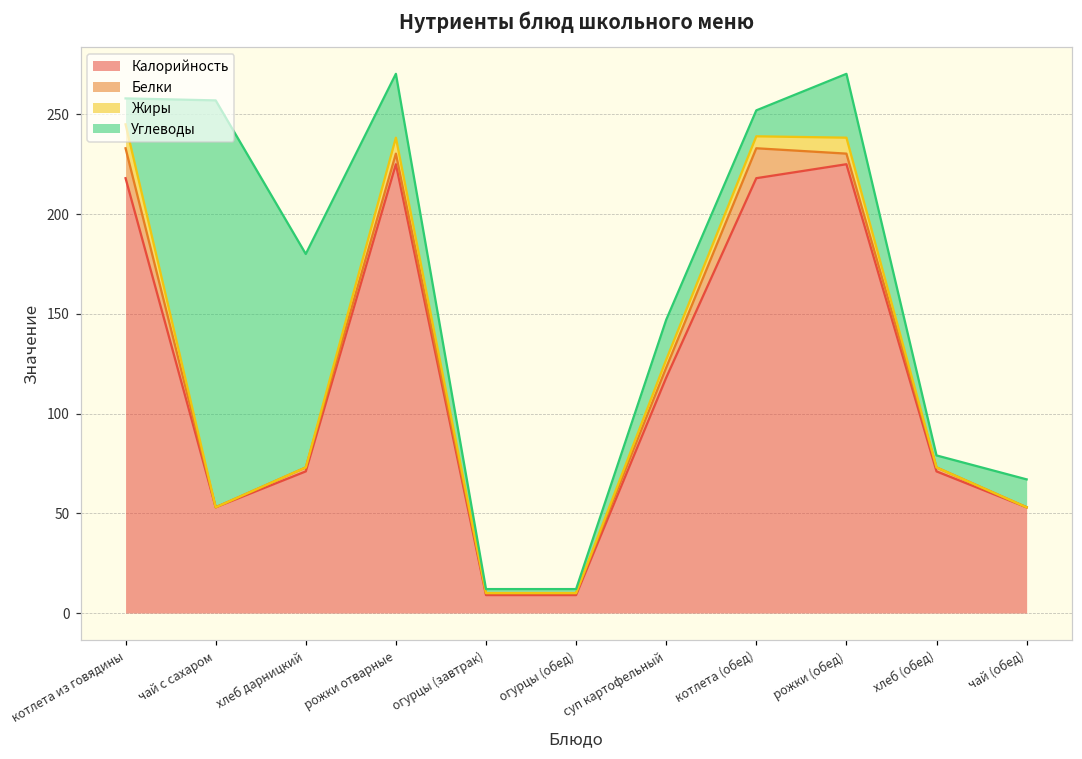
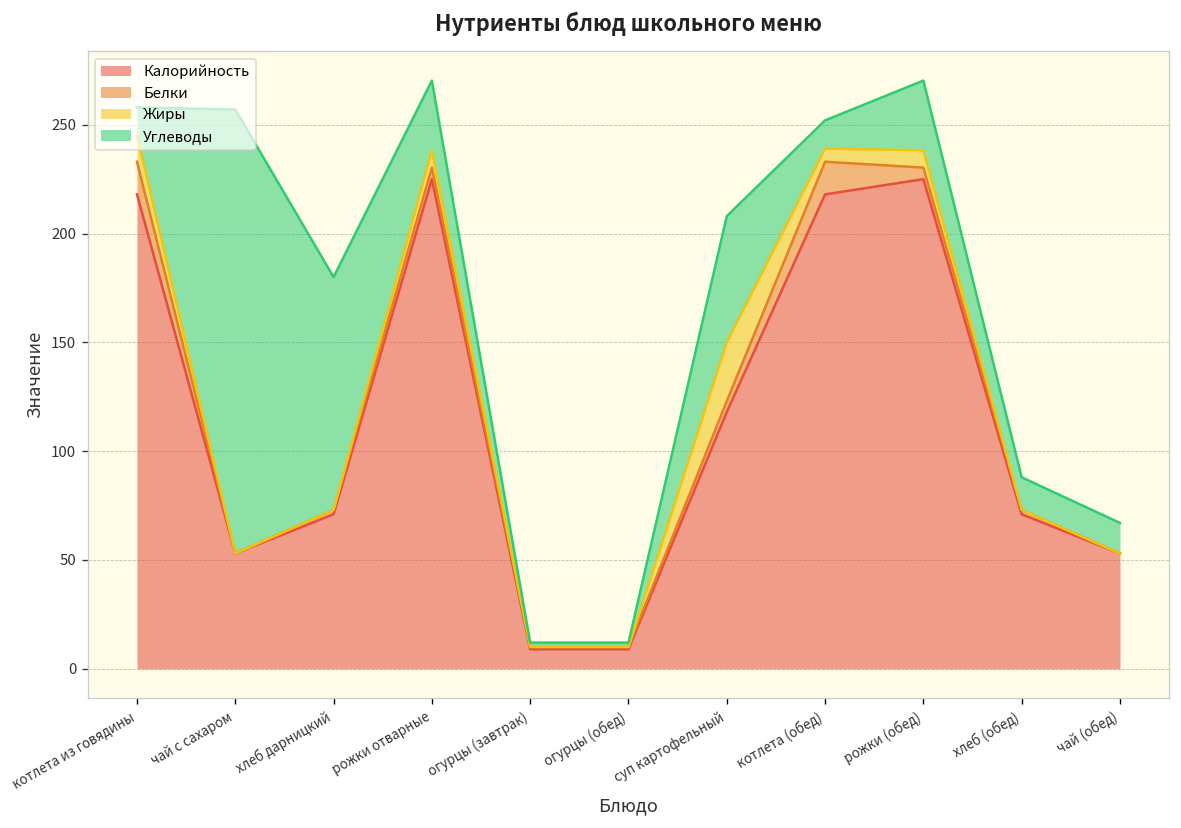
  {
    "Жиры": {
      "рожки отварные": 8,
-     "суп картофельный": 4,
+     "суп картофельный": 27,
      "котлета (обед)": 6,
      "рожки (обед)": 8
    },
    "Углеводы": {
      "хлеб дарницкий": 107,
      "рожки отварные": 32,
      "огурцы (завтрак)": 2,
      "огурцы (обед)": 2,
-     "суп картофельный": 20,
+     "суп картофельный": 58,
      "котлета (обед)": 13,
      "рожки (обед)": 32,
-     "хлеб (обед)": 6,
+     "хлеб (обед)": 15,
      "чай (обед)": 14
    }
  }
